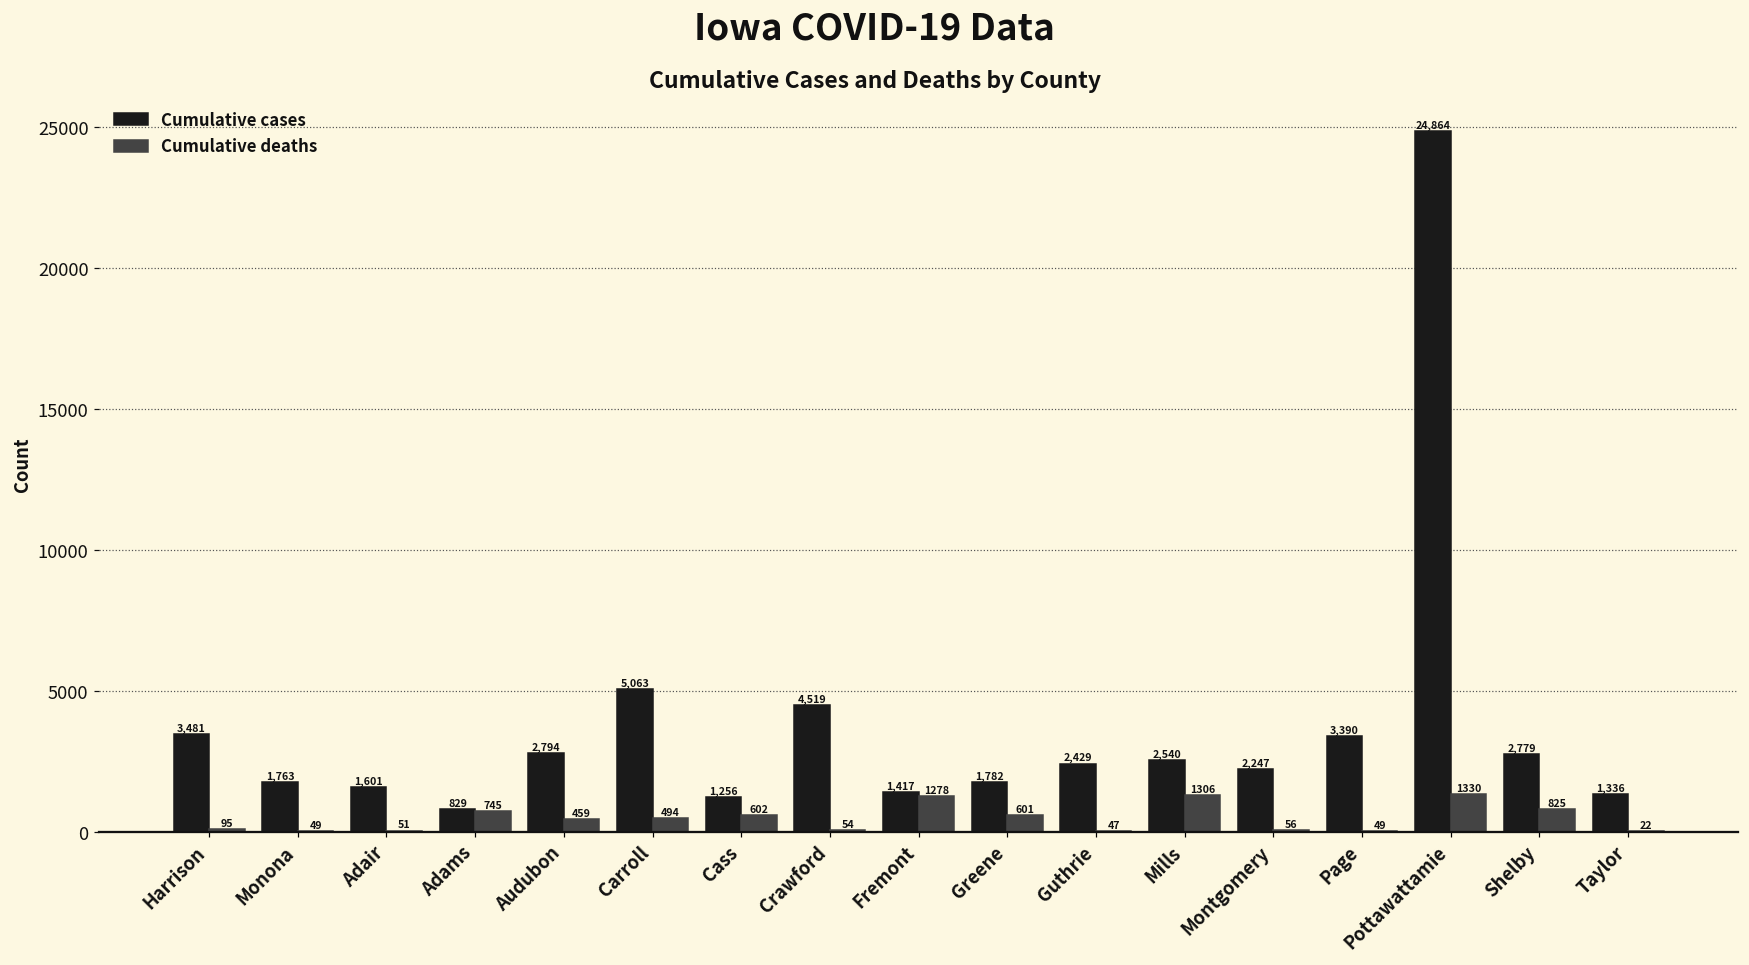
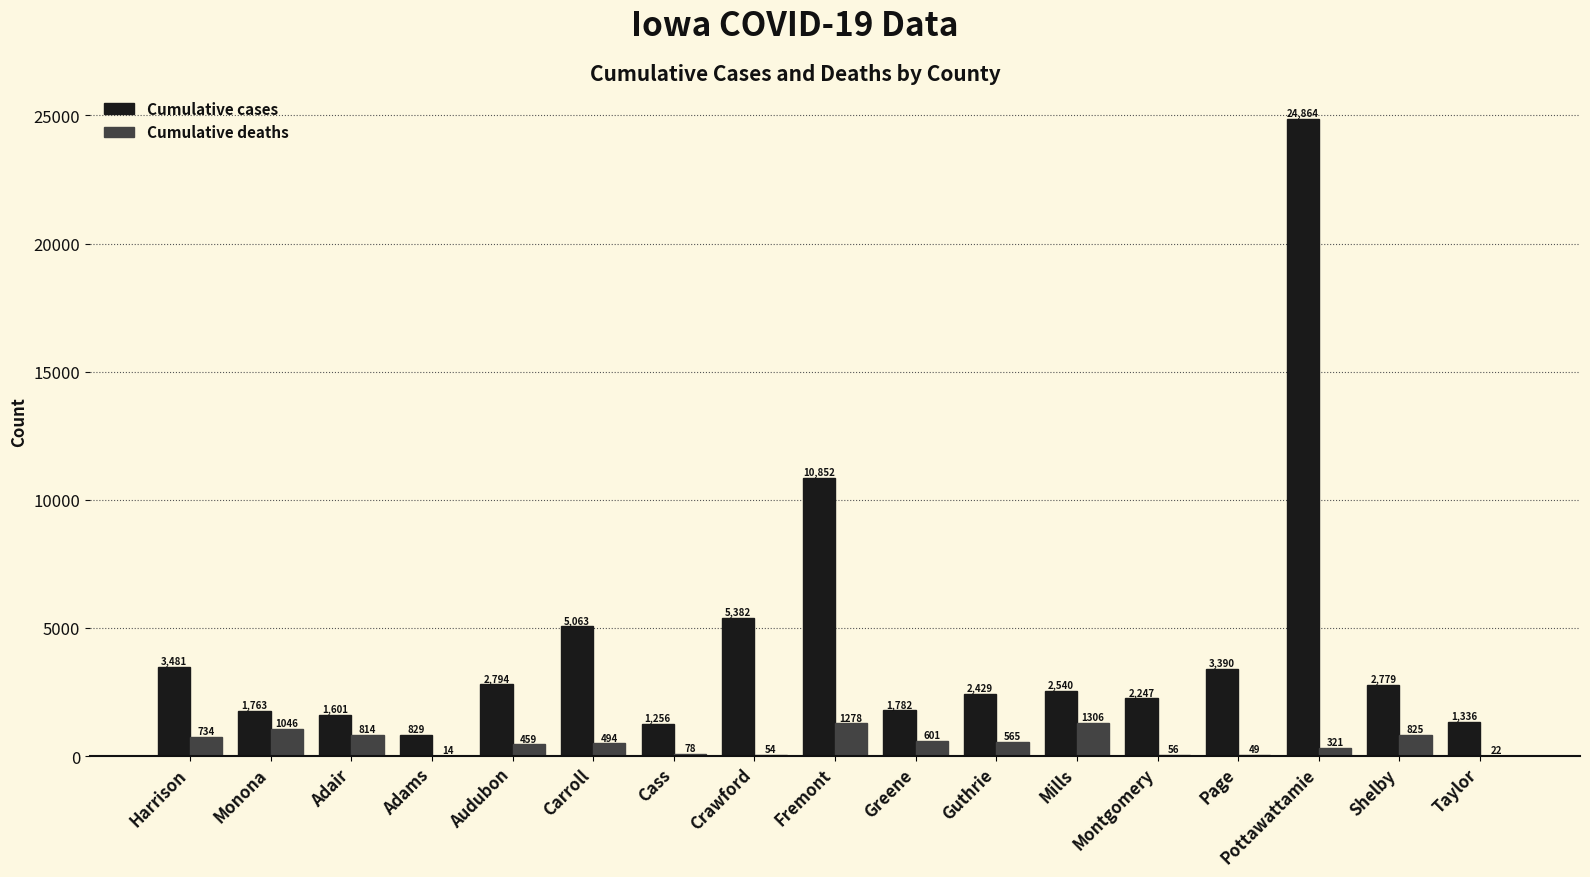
  {
    "Cumulative cases": {
      "Harrison": "3,481",
      "Monona": "1,763",
      "Adair": "1,601",
      "Adams": "829",
      "Audubon": "2,794",
      "Carroll": "5,063",
      "Cass": "1,256",
-     "Crawford": "4,519",
-     "Fremont": "1,417",
+     "Crawford": "5,382",
+     "Fremont": "10,852",
      "Greene": "1,782",
      "Guthrie": "2,429",
      "Mills": "2,540",
      "Montgomery": "2,247",
      "Page": "3,390",
      "Pottawattamie": "24,864",
      "Shelby": "2,779",
      "Taylor": "1,336"
    },
    "Cumulative deaths": {
-     "Harrison": "95",
-     "Monona": "49",
-     "Adair": "51",
-     "Adams": "745",
+     "Harrison": "734",
+     "Monona": "1046",
+     "Adair": "814",
+     "Adams": "14",
      "Audubon": "459",
      "Carroll": "494",
-     "Cass": "602",
+     "Cass": "78",
      "Crawford": "54",
      "Fremont": "1278",
      "Greene": "601",
-     "Guthrie": "47",
+     "Guthrie": "565",
      "Mills": "1306",
      "Montgomery": "56",
      "Page": "49",
-     "Pottawattamie": "1330",
+     "Pottawattamie": "321",
      "Shelby": "825",
      "Taylor": "22"
    }
  }
